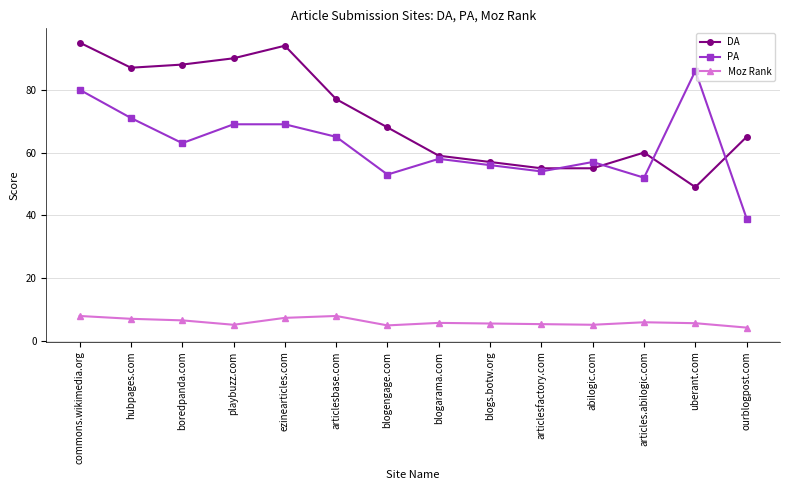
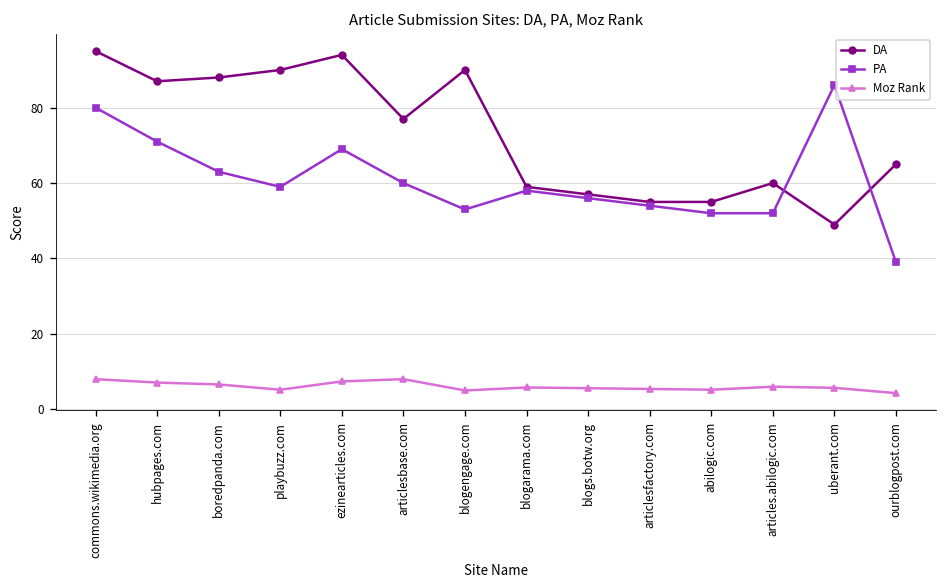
  {
    "DA": {
      "commons.wikimedia.org": 95,
      "hubpages.com": 87,
      "boredpanda.com": 88,
      "playbuzz.com": 90,
      "ezinearticles.com": 94,
      "articlesbase.com": 77,
-     "blogengage.com": 68,
+     "blogengage.com": 90,
      "blogarama.com": 59,
      "blogs.botw.org": 57,
      "articlesfactory.com": 55,
      "abilogic.com": 55,
      "articles.abilogic.com": 60,
      "uberant.com": 49,
      "ourblogpost.com": 65
    },
    "PA": {
      "commons.wikimedia.org": 80,
      "hubpages.com": 71,
      "boredpanda.com": 63,
-     "playbuzz.com": 69,
+     "playbuzz.com": 59,
      "ezinearticles.com": 69,
-     "articlesbase.com": 65,
+     "articlesbase.com": 60,
      "blogengage.com": 53,
      "blogarama.com": 58,
      "blogs.botw.org": 56,
      "articlesfactory.com": 54,
-     "abilogic.com": 57,
+     "abilogic.com": 52,
      "articles.abilogic.com": 52,
      "uberant.com": 86,
      "ourblogpost.com": 39
    },
    "Moz Rank": {
      "commons.wikimedia.org": 8,
      "hubpages.com": 7,
      "boredpanda.com": 7,
      "playbuzz.com": 5,
      "ezinearticles.com": 7,
      "articlesbase.com": 8,
      "blogengage.com": 5,
      "blogarama.com": 6,
      "blogs.botw.org": 6,
      "articlesfactory.com": 5,
      "abilogic.com": 5,
      "articles.abilogic.com": 6,
      "uberant.com": 6,
      "ourblogpost.com": 4
    }
  }
